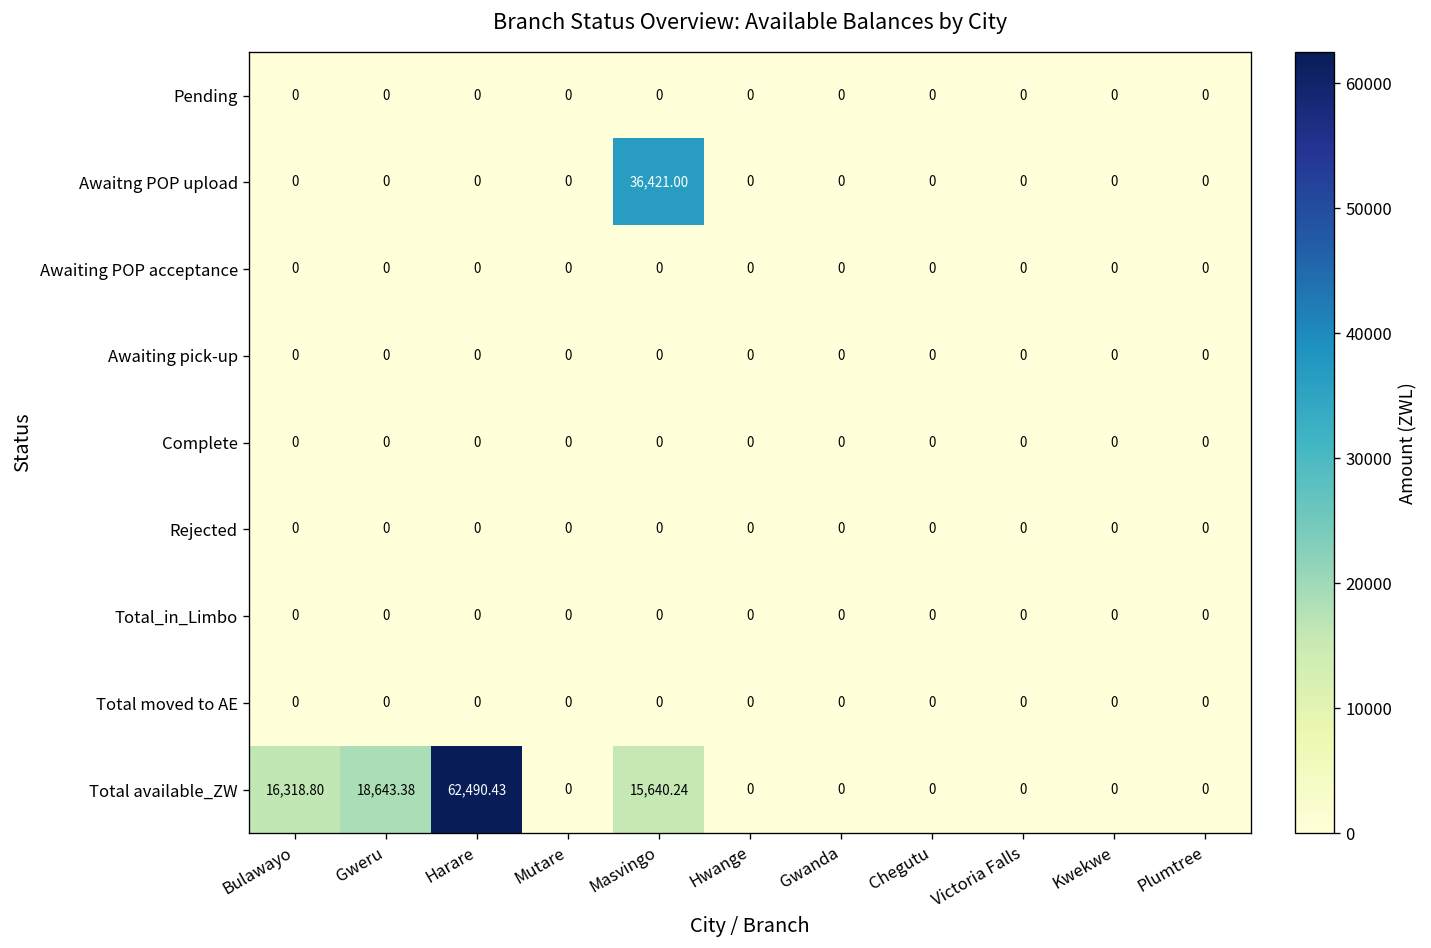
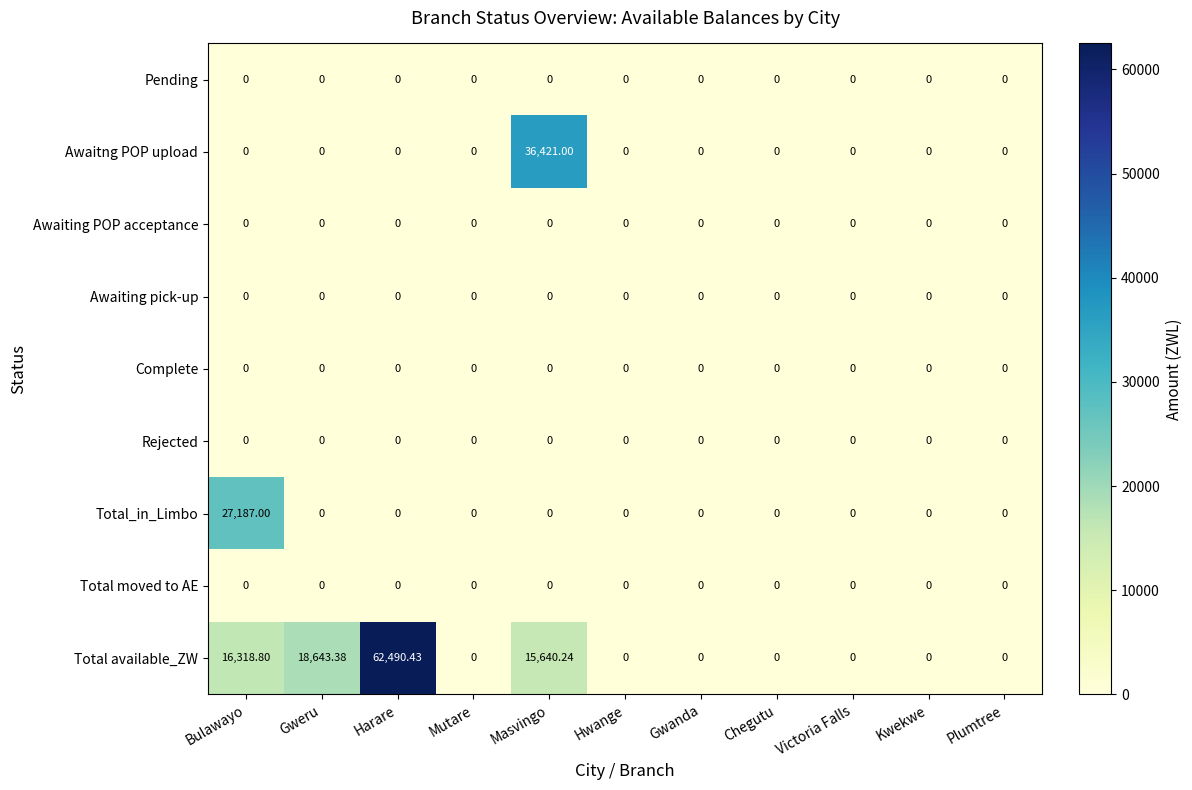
  {
    "Pending": {
      "Bulawayo": "0",
      "Gweru": "0",
      "Harare": "0",
      "Mutare": "0",
      "Masvingo": "0",
      "Hwange": "0",
      "Gwanda": "0",
      "Chegutu": "0",
      "Victoria Falls": "0",
      "Kwekwe": "0",
      "Plumtree": "0"
    },
    "Awaitng POP upload": {
      "Bulawayo": "0",
      "Gweru": "0",
      "Harare": "0",
      "Mutare": "0",
      "Masvingo": "36,421.00",
      "Hwange": "0",
      "Gwanda": "0",
      "Chegutu": "0",
      "Victoria Falls": "0",
      "Kwekwe": "0",
      "Plumtree": "0"
    },
    "Awaiting POP acceptance": {
      "Bulawayo": "0",
      "Gweru": "0",
      "Harare": "0",
      "Mutare": "0",
      "Masvingo": "0",
      "Hwange": "0",
      "Gwanda": "0",
      "Chegutu": "0",
      "Victoria Falls": "0",
      "Kwekwe": "0",
      "Plumtree": "0"
    },
    "Awaiting pick-up": {
      "Bulawayo": "0",
      "Gweru": "0",
      "Harare": "0",
      "Mutare": "0",
      "Masvingo": "0",
      "Hwange": "0",
      "Gwanda": "0",
      "Chegutu": "0",
      "Victoria Falls": "0",
      "Kwekwe": "0",
      "Plumtree": "0"
    },
    "Complete": {
      "Bulawayo": "0",
      "Gweru": "0",
      "Harare": "0",
      "Mutare": "0",
      "Masvingo": "0",
      "Hwange": "0",
      "Gwanda": "0",
      "Chegutu": "0",
      "Victoria Falls": "0",
      "Kwekwe": "0",
      "Plumtree": "0"
    },
    "Rejected": {
      "Bulawayo": "0",
      "Gweru": "0",
      "Harare": "0",
      "Mutare": "0",
      "Masvingo": "0",
      "Hwange": "0",
      "Gwanda": "0",
      "Chegutu": "0",
      "Victoria Falls": "0",
      "Kwekwe": "0",
      "Plumtree": "0"
    },
    "Total_in_Limbo": {
-     "Bulawayo": "0",
+     "Bulawayo": "27,187.00",
      "Gweru": "0",
      "Harare": "0",
      "Mutare": "0",
      "Masvingo": "0",
      "Hwange": "0",
      "Gwanda": "0",
      "Chegutu": "0",
      "Victoria Falls": "0",
      "Kwekwe": "0",
      "Plumtree": "0"
    },
    "Total moved to AE": {
      "Bulawayo": "0",
      "Gweru": "0",
      "Harare": "0",
      "Mutare": "0",
      "Masvingo": "0",
      "Hwange": "0",
      "Gwanda": "0",
      "Chegutu": "0",
      "Victoria Falls": "0",
      "Kwekwe": "0",
      "Plumtree": "0"
    },
    "Total available_ZW": {
      "Bulawayo": "16,318.80",
      "Gweru": "18,643.38",
      "Harare": "62,490.43",
      "Mutare": "0",
      "Masvingo": "15,640.24",
      "Hwange": "0",
      "Gwanda": "0",
      "Chegutu": "0",
      "Victoria Falls": "0",
      "Kwekwe": "0",
      "Plumtree": "0"
    }
  }
